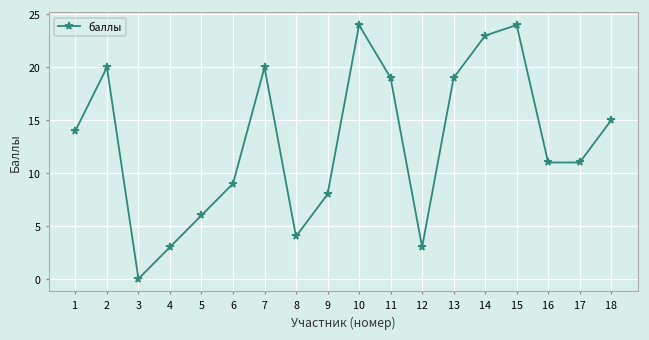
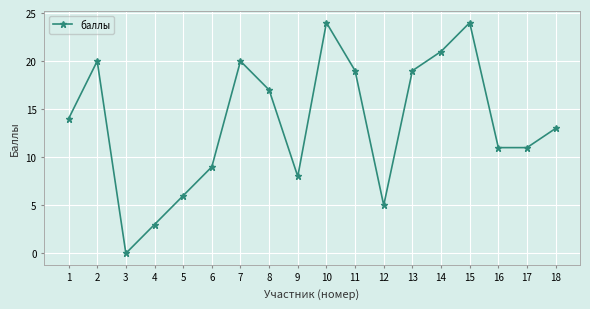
  {
    "1": 14,
    "2": 20,
    "3": 0,
    "4": 3,
    "5": 6,
    "6": 9,
    "7": 20,
-   "8": 4,
+   "8": 17,
    "9": 8,
    "10": 24,
    "11": 19,
-   "12": 3,
+   "12": 5,
    "13": 19,
-   "14": 23,
+   "14": 21,
    "15": 24,
    "16": 11,
    "17": 11,
-   "18": 15
+   "18": 13
  }
